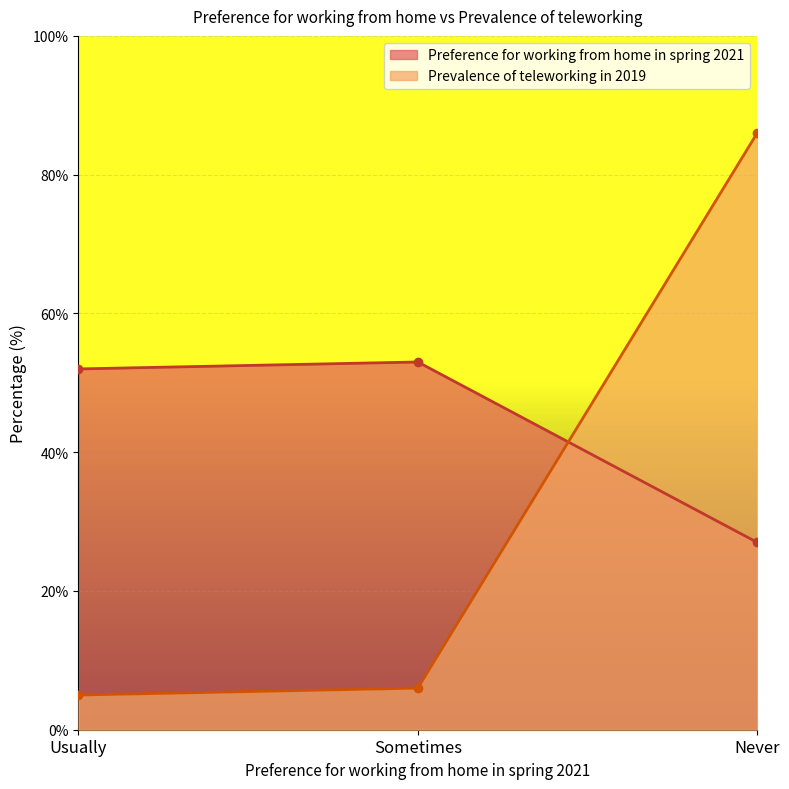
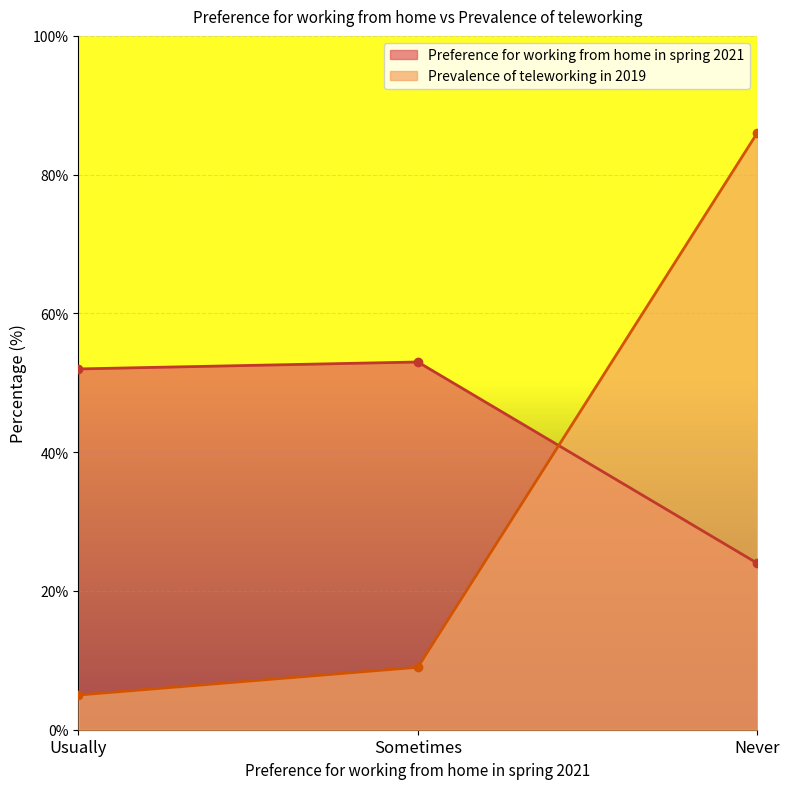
  {
    "Preference for working from home in spring 2021": {
      "Usually": "52%",
      "Sometimes": "53%",
-     "Never": "27%"
+     "Never": "24%"
    },
    "Prevalence of teleworking in 2019": {
      "Usually": "5%",
-     "Sometimes": "6%",
+     "Sometimes": "9%",
      "Never": "86%"
    }
  }
